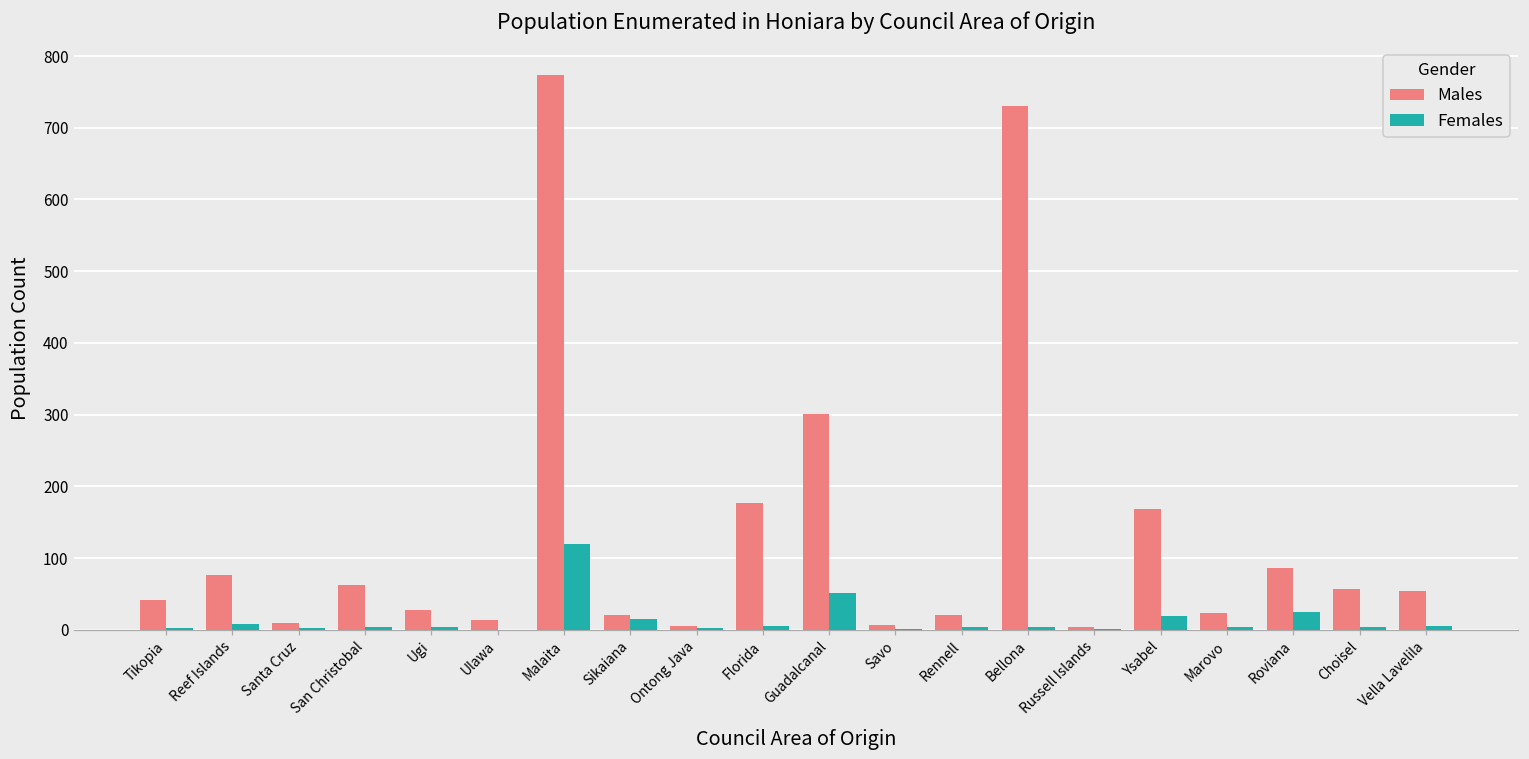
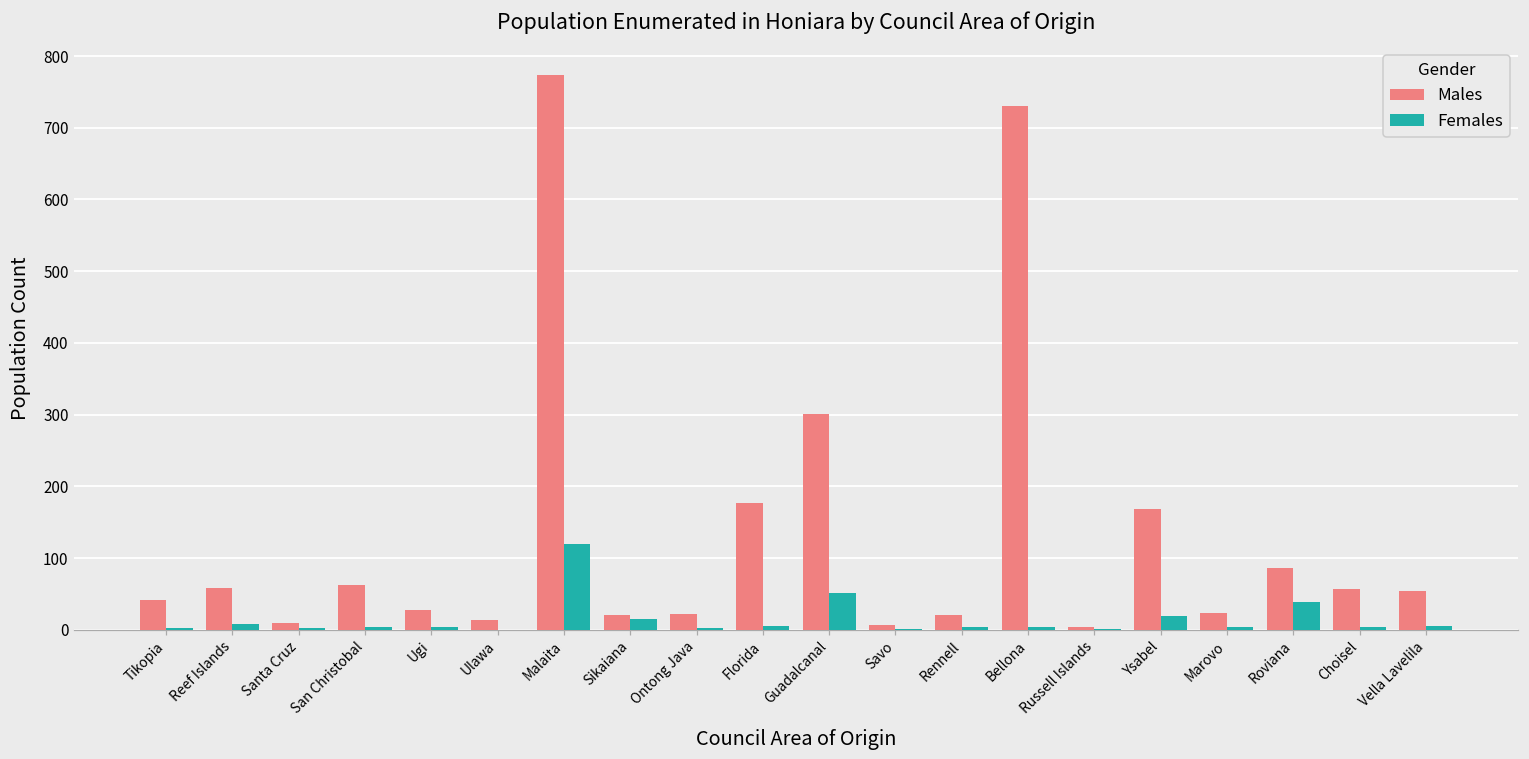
  {
    "Males": {
      "Tikopia": 40,
-     "Reef Islands": 80,
+     "Reef Islands": 60,
      "Santa Cruz": 10,
      "San Christobal": 60,
      "Ugi": 30,
      "Ulawa": 10,
      "Malaita": 770,
      "Sikaiana": 20,
-     "Ontong Java": 10,
+     "Ontong Java": 20,
      "Florida": 180,
      "Guadalcanal": 300,
      "Savo": 10,
      "Rennell": 20,
      "Bellona": 730,
      "Russell Islands": 0,
      "Ysabel": 170,
      "Marovo": 20,
      "Roviana": 90,
      "Choisel": 60,
      "Vella Lavelila": 50
    },
    "Females": {
      "Reef Islands": 10,
      "San Christobal": 0,
      "Ugi": 0,
      "Ulawa": 0,
      "Malaita": 120,
      "Sikaiana": 20,
      "Florida": 10,
      "Guadalcanal": 50,
      "Rennell": 0,
      "Bellona": 0,
      "Ysabel": 20,
      "Marovo": 0,
-     "Roviana": 30,
+     "Roviana": 40,
      "Choisel": 0,
      "Vella Lavelila": 10
    }
  }
